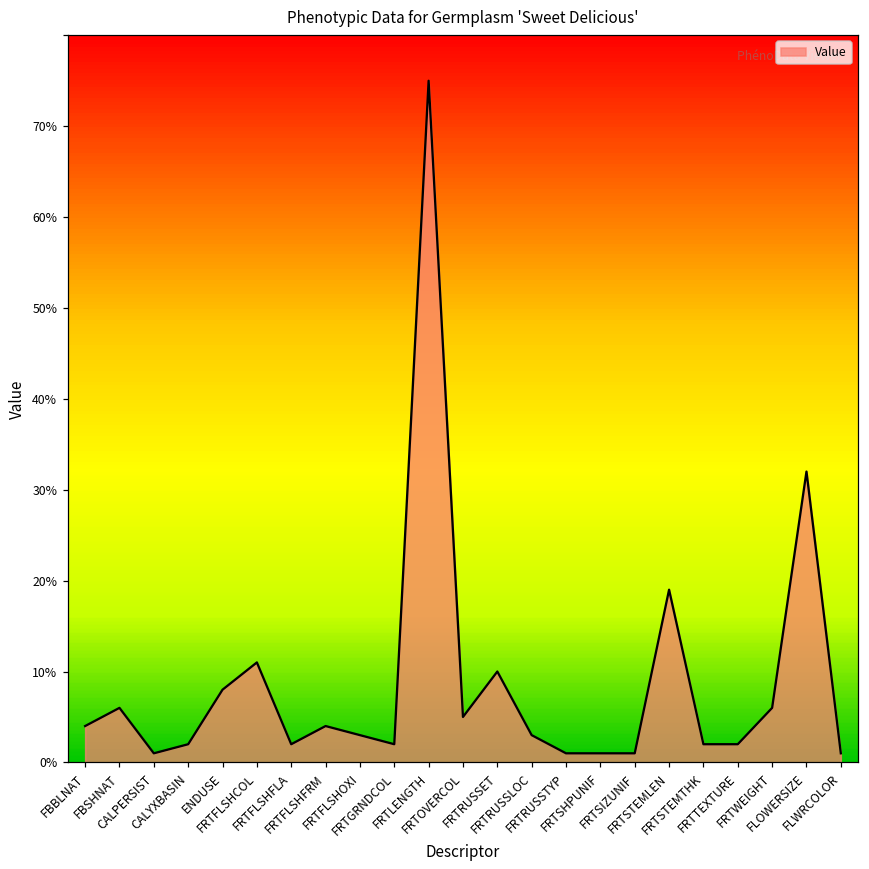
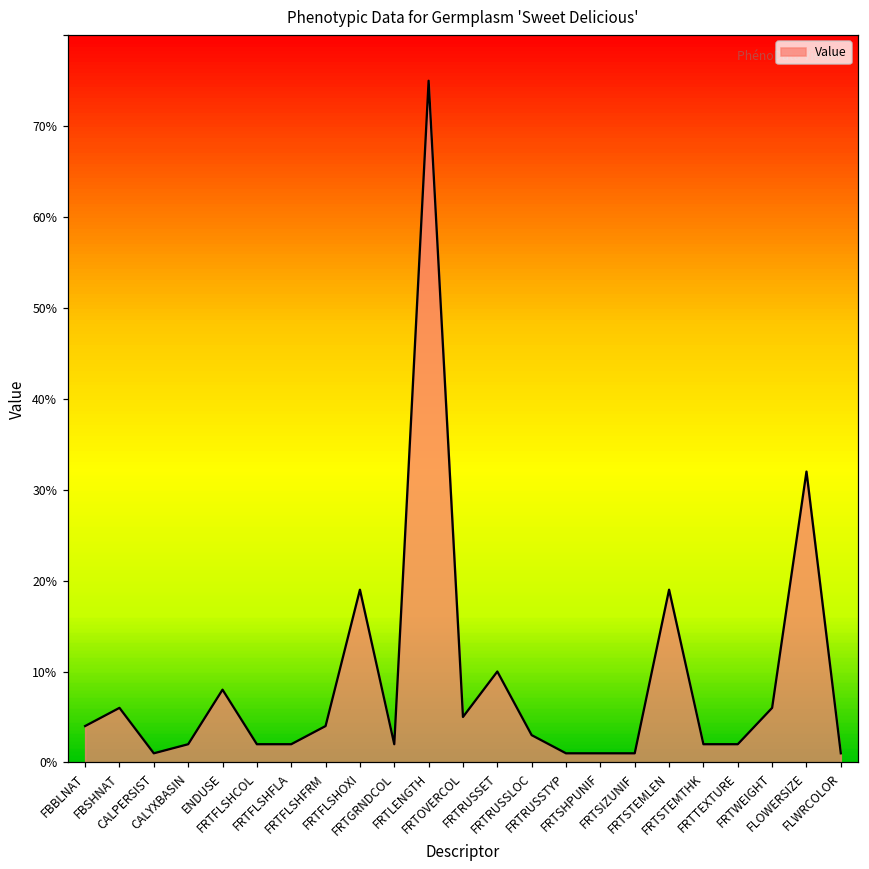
  {
    "FBBLNAT": "4%",
    "FBSHNAT": "6%",
    "CALPERSIST": "1%",
    "CALYXBASIN": "2%",
    "ENDUSE": "8%",
-   "FRTFLSHCOL": "11%",
+   "FRTFLSHCOL": "2%",
    "FRTFLSHFLA": "2%",
    "FRTFLSHFRM": "4%",
-   "FRTFLSHOXI": "3%",
+   "FRTFLSHOXI": "19%",
    "FRTGRNDCOL": "2%",
    "FRTLENGTH": "75%",
    "FRTOVERCOL": "5%",
    "FRTRUSSET": "10%",
    "FRTRUSSLOC": "3%",
    "FRTRUSSTYP": "1%",
    "FRTSHPUNIF": "1%",
    "FRTSIZUNIF": "1%",
    "FRTSTEMLEN": "19%",
    "FRTSTEMTHK": "2%",
    "FRTTEXTURE": "2%",
    "FRTWEIGHT": "6%",
    "FLOWERSIZE": "32%",
    "FLWRCOLOR": "1%"
  }
